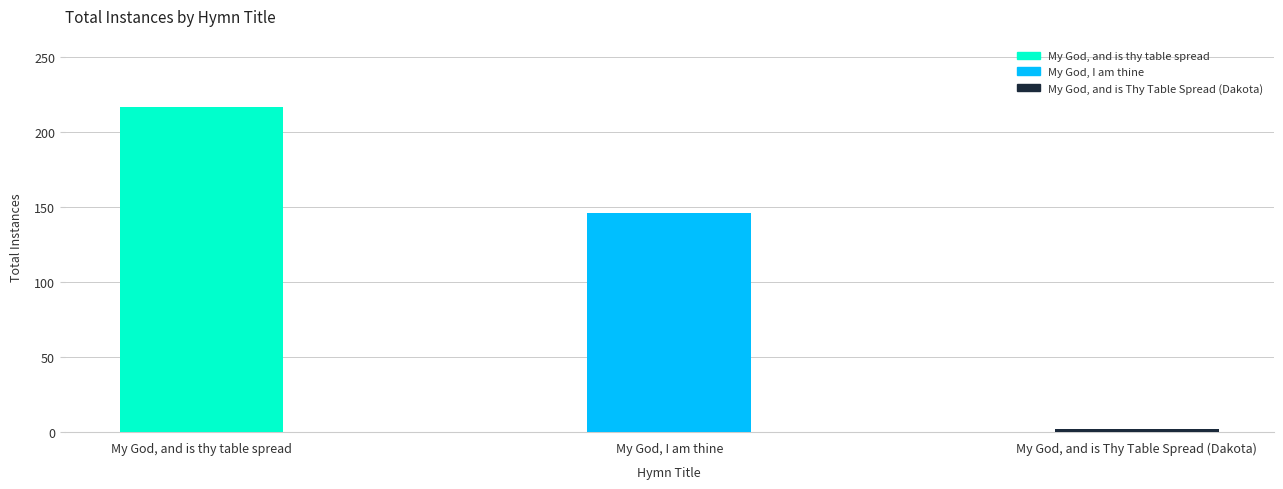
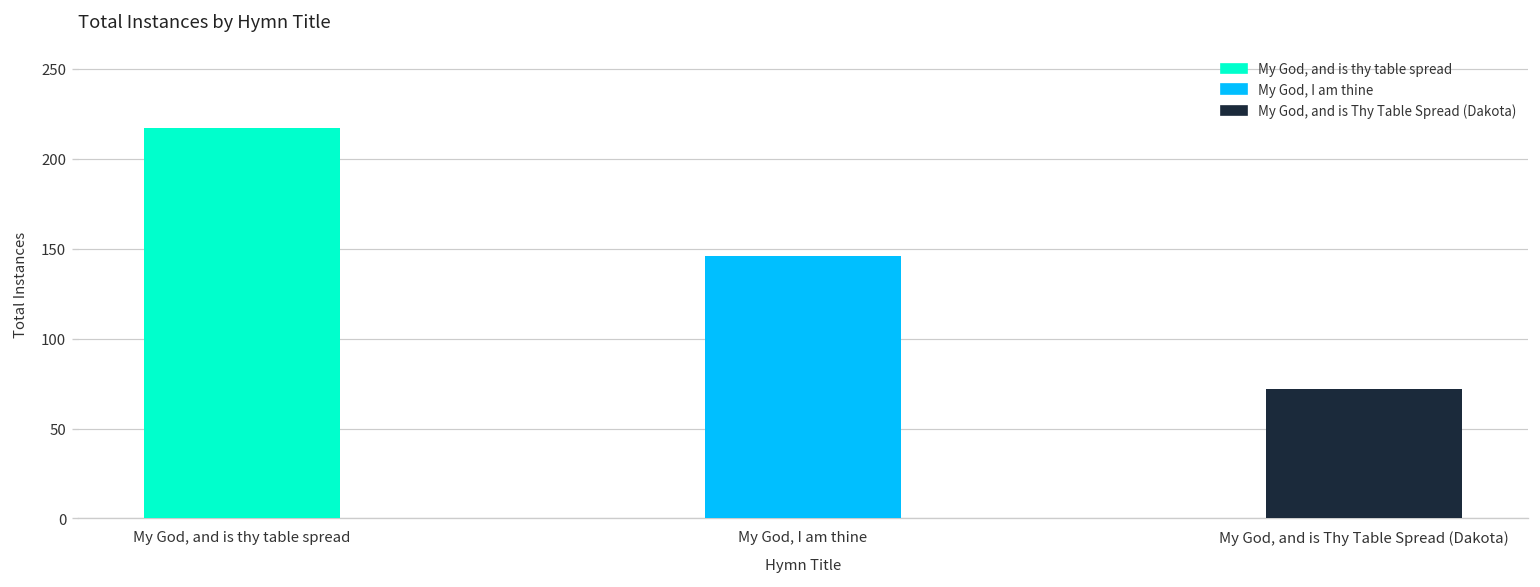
  {
    "My God, and is thy table spread": 217,
    "My God, I am thine": 146,
-   "My God, and is Thy Table Spread (Dakota)": 2
+   "My God, and is Thy Table Spread (Dakota)": 72
  }
